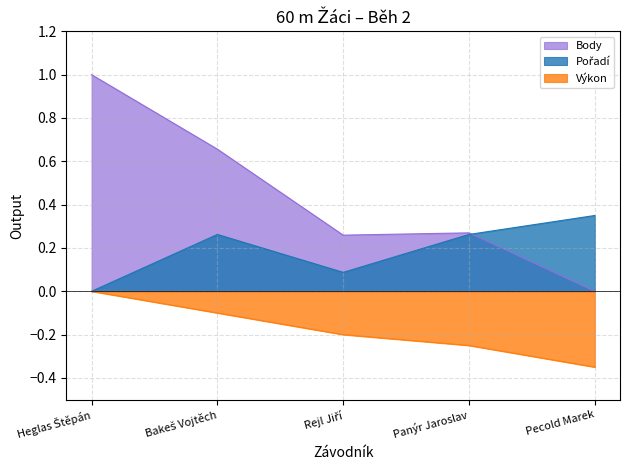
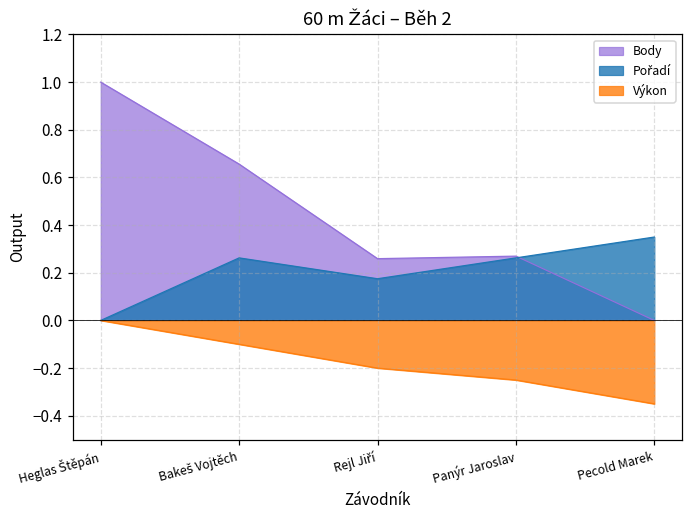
  {
    "Body": {
      "Heglas Štěpán": 1.00,
      "Bakeš Vojtěch": 0.66,
      "Rejl Jiří": 0.26
    },
    "Pořadí": {
      "Bakeš Vojtěch": 0.26,
-     "Rejl Jiří": 0.09,
+     "Rejl Jiří": 0.18,
      "Pecold Marek": 0.35
    }
  }
